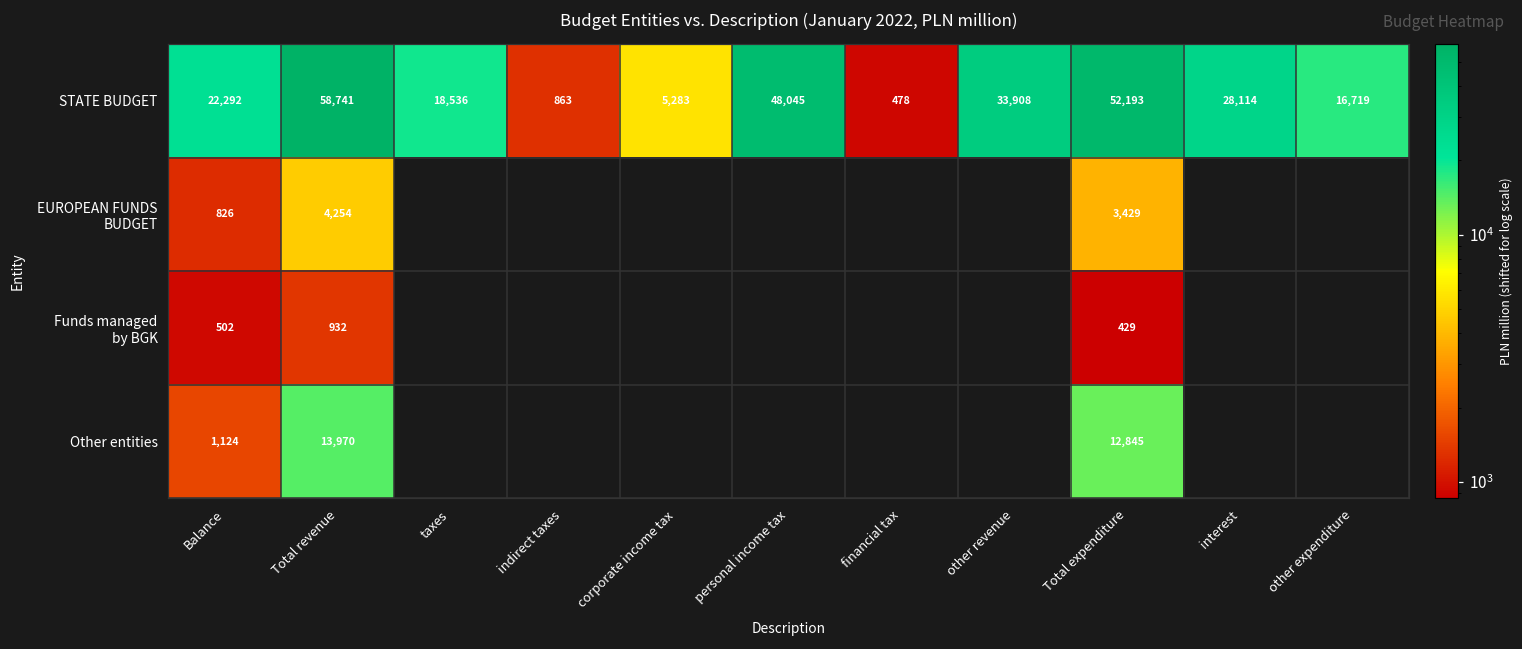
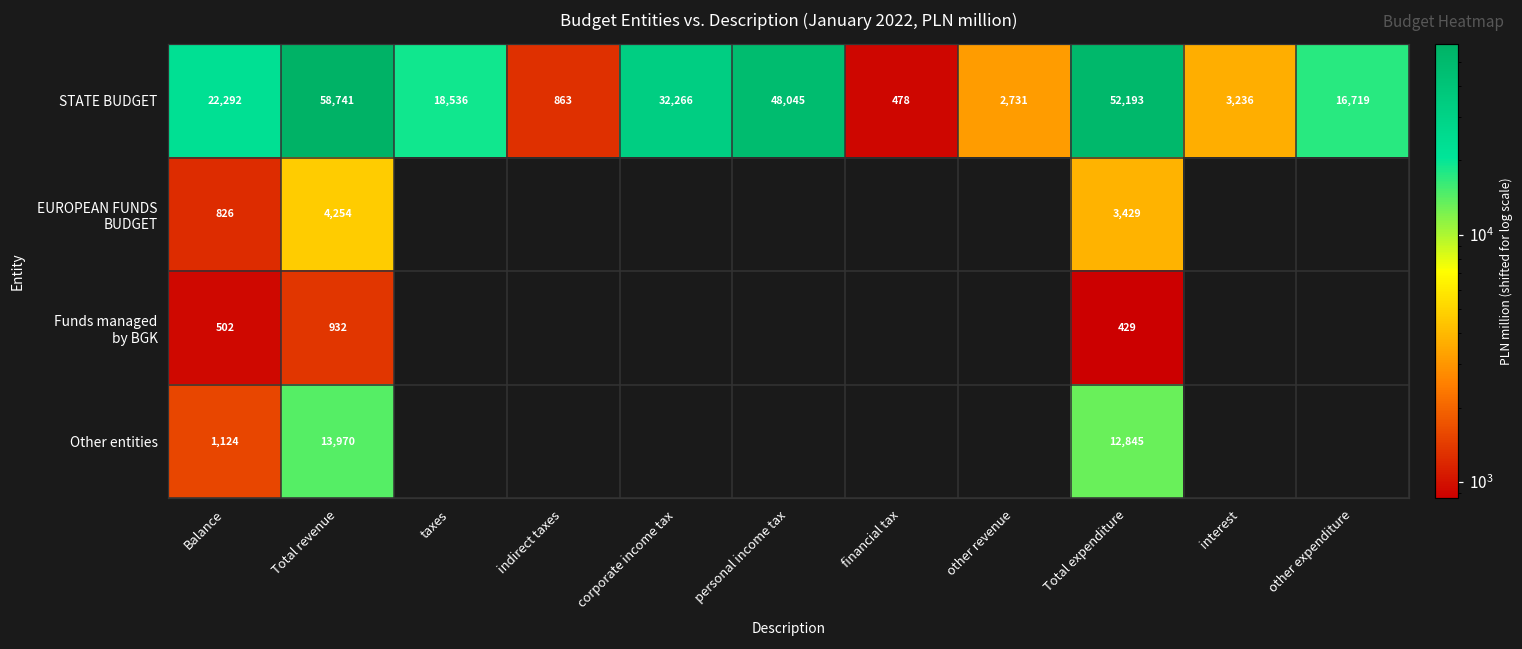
  {
    "STATE BUDGET": {
      "Balance": "22,292",
      "Total revenue": "58,741",
      "taxes": "18,536",
      "indirect taxes": "863",
-     "corporate income tax": "5,283",
+     "corporate income tax": "32,266",
      "personal income tax": "48,045",
      "financial tax": "478",
-     "other revenue": "33,908",
+     "other revenue": "2,731",
      "Total expenditure": "52,193",
-     "interest": "28,114",
+     "interest": "3,236",
      "other expenditure": "16,719"
    },
    "EUROPEAN FUNDS BUDGET": {
      "Balance": "826",
      "Total revenue": "4,254",
      "Total expenditure": "3,429"
    },
    "Funds managed by BGK": {
      "Balance": "502",
      "Total revenue": "932",
      "Total expenditure": "429"
    },
    "Other entities": {
      "Balance": "1,124",
      "Total revenue": "13,970",
      "Total expenditure": "12,845"
    }
  }
